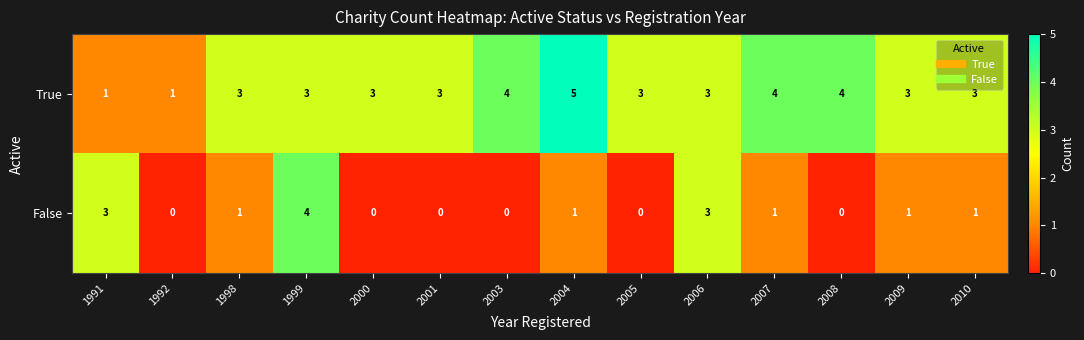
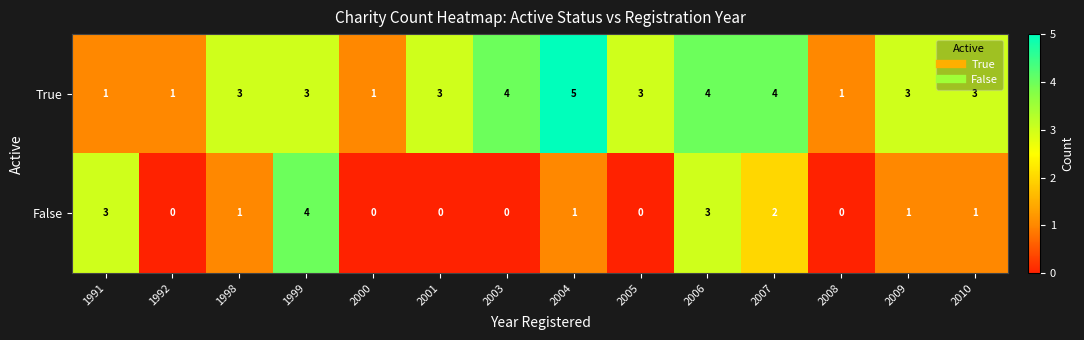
  {
    "True": {
      "1991": 1,
      "1992": 1,
      "1998": 3,
      "1999": 3,
-     "2000": 3,
+     "2000": 1,
      "2001": 3,
      "2003": 4,
      "2004": 5,
      "2005": 3,
-     "2006": 3,
+     "2006": 4,
      "2007": 4,
-     "2008": 4,
+     "2008": 1,
      "2009": 3
    },
    "False": {
      "1991": 3,
      "1992": 0,
      "1998": 1,
      "1999": 4,
      "2000": 0,
      "2001": 0,
      "2003": 0,
      "2004": 1,
      "2005": 0,
      "2006": 3,
-     "2007": 1,
+     "2007": 2,
      "2008": 0,
      "2009": 1,
      "2010": 1
    }
  }
